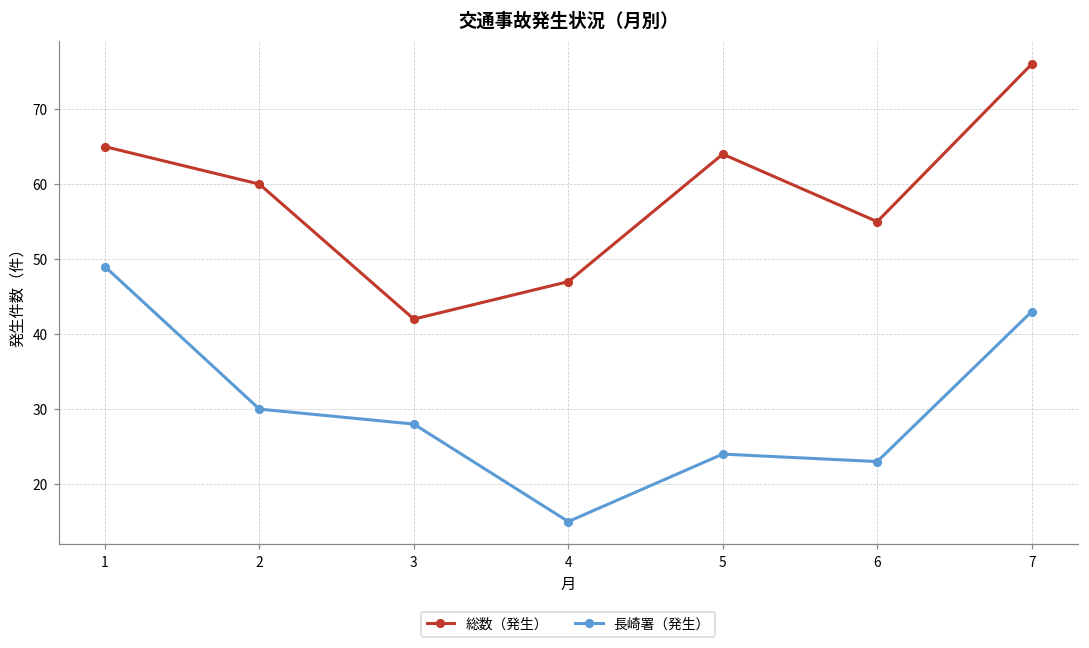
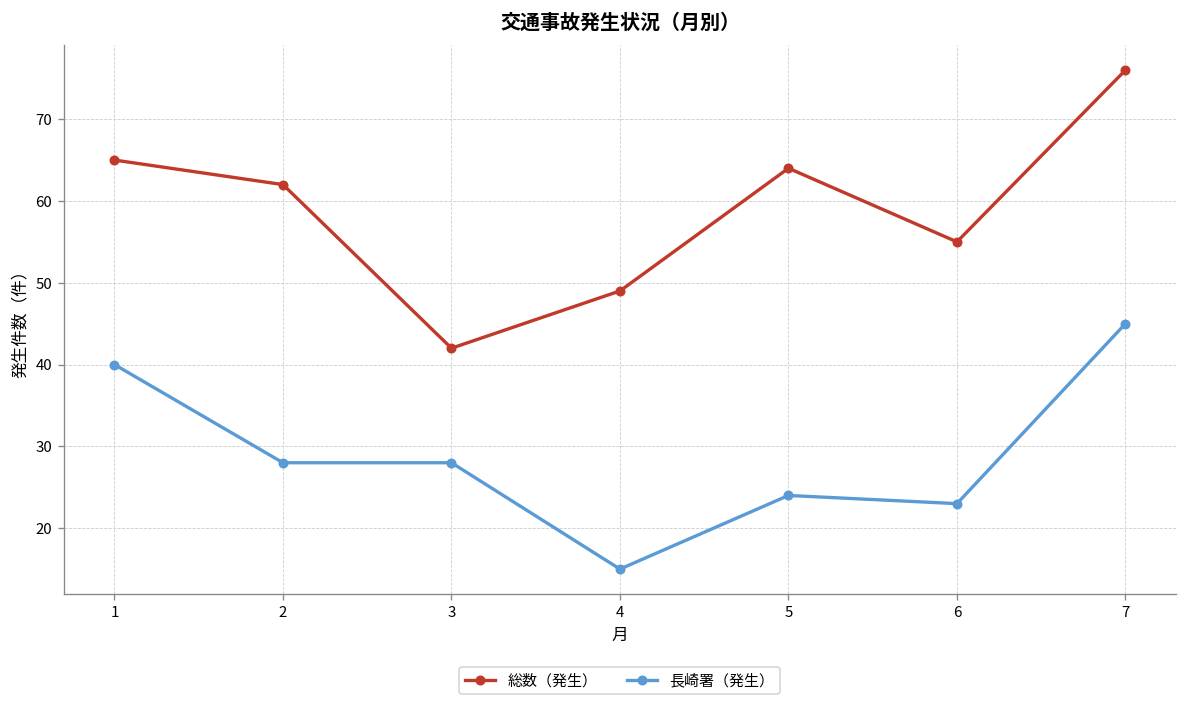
  {
    "総数（発生）": {
      "1": 65,
-     "2": 60,
+     "2": 62,
      "3": 42,
-     "4": 47,
+     "4": 49,
      "5": 64,
      "6": 55,
      "7": 76
    },
    "長崎署（発生）": {
-     "1": 49,
-     "2": 30,
+     "1": 40,
+     "2": 28,
      "3": 28,
      "4": 15,
      "5": 24,
      "6": 23,
-     "7": 43
+     "7": 45
    }
  }
